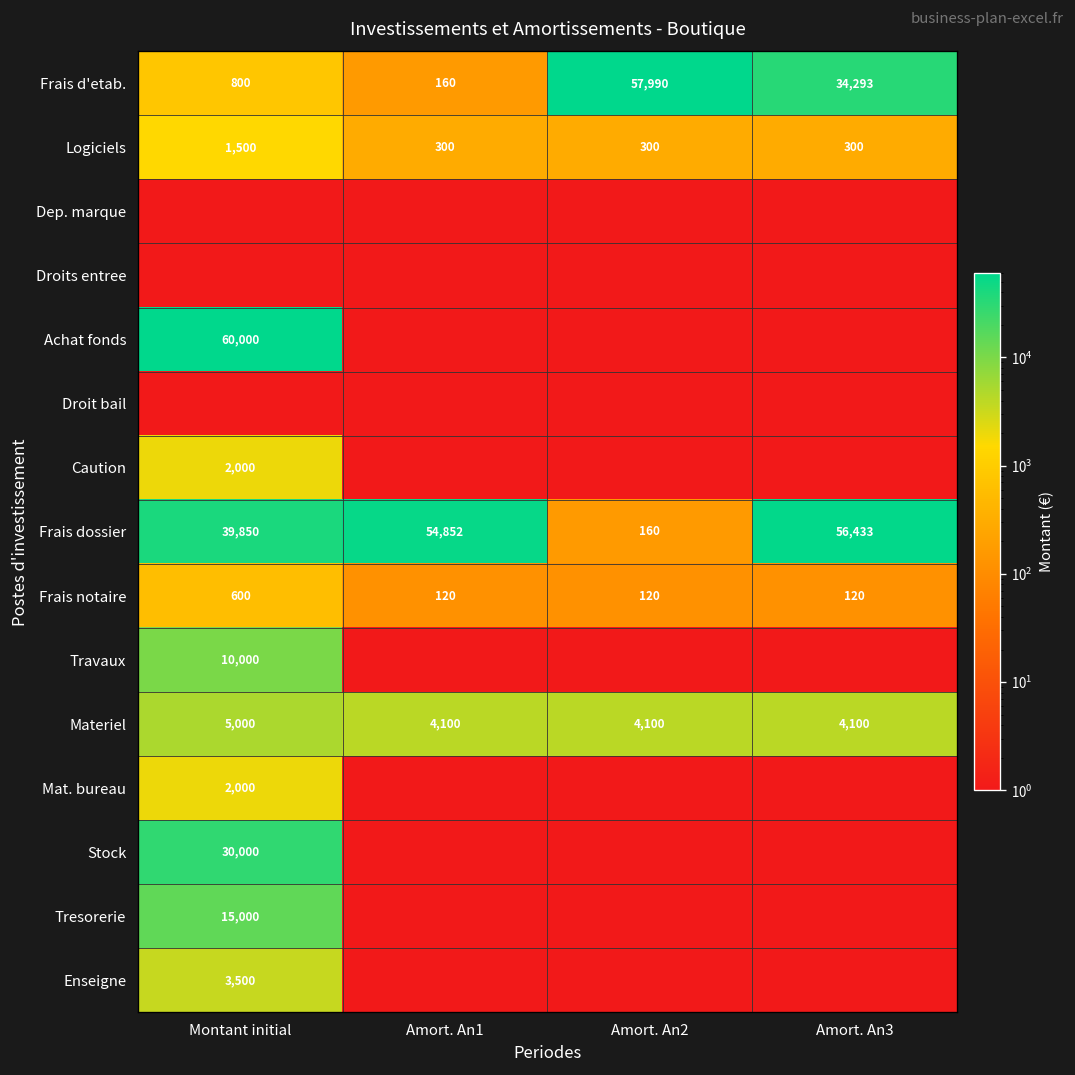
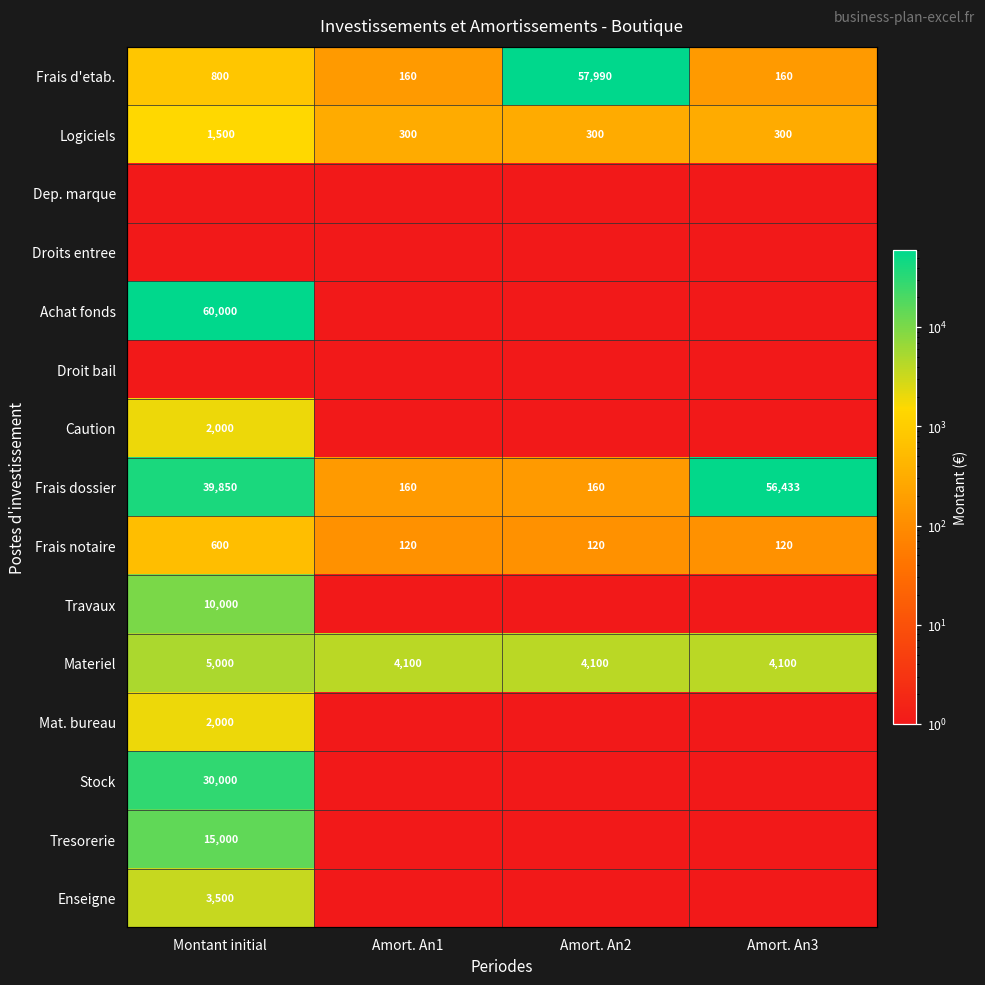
  {
    "Frais d'etab.": {
      "Montant initial": "800",
      "Amort. An1": "160",
      "Amort. An2": "57,990",
-     "Amort. An3": "34,293"
+     "Amort. An3": "160"
    },
    "Logiciels": {
      "Montant initial": "1,500",
      "Amort. An1": "300",
      "Amort. An2": "300",
      "Amort. An3": "300"
    },
    "Achat fonds": {
      "Montant initial": "60,000"
    },
    "Caution": {
      "Montant initial": "2,000"
    },
    "Frais dossier": {
      "Montant initial": "39,850",
-     "Amort. An1": "54,852",
+     "Amort. An1": "160",
      "Amort. An2": "160",
      "Amort. An3": "56,433"
    },
    "Frais notaire": {
      "Montant initial": "600",
      "Amort. An1": "120",
      "Amort. An2": "120",
      "Amort. An3": "120"
    },
    "Travaux": {
      "Montant initial": "10,000"
    },
    "Materiel": {
      "Montant initial": "5,000",
      "Amort. An1": "4,100",
      "Amort. An2": "4,100",
      "Amort. An3": "4,100"
    },
    "Mat. bureau": {
      "Montant initial": "2,000"
    },
    "Stock": {
      "Montant initial": "30,000"
    },
    "Tresorerie": {
      "Montant initial": "15,000"
    },
    "Enseigne": {
      "Montant initial": "3,500"
    }
  }
